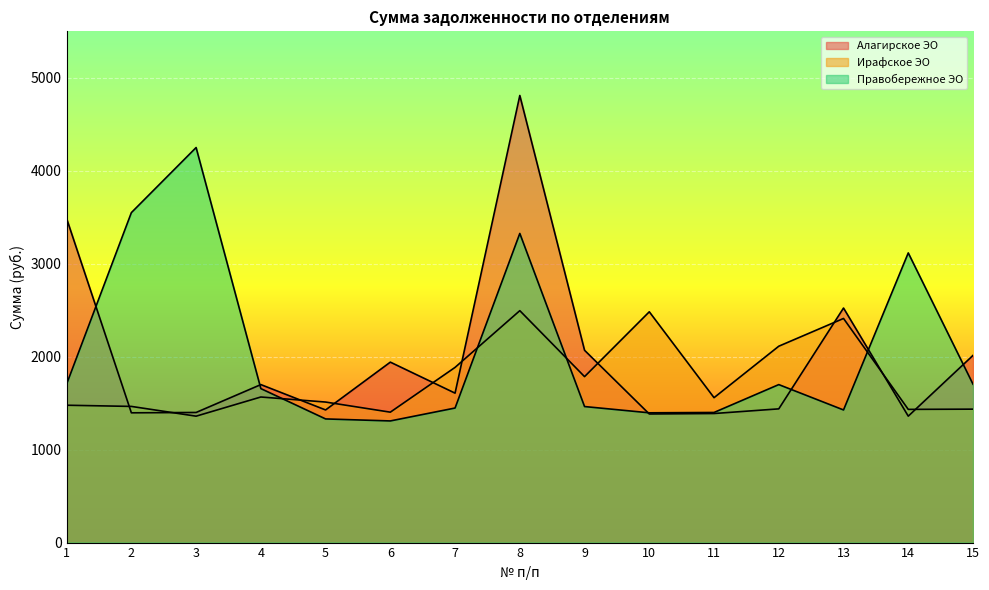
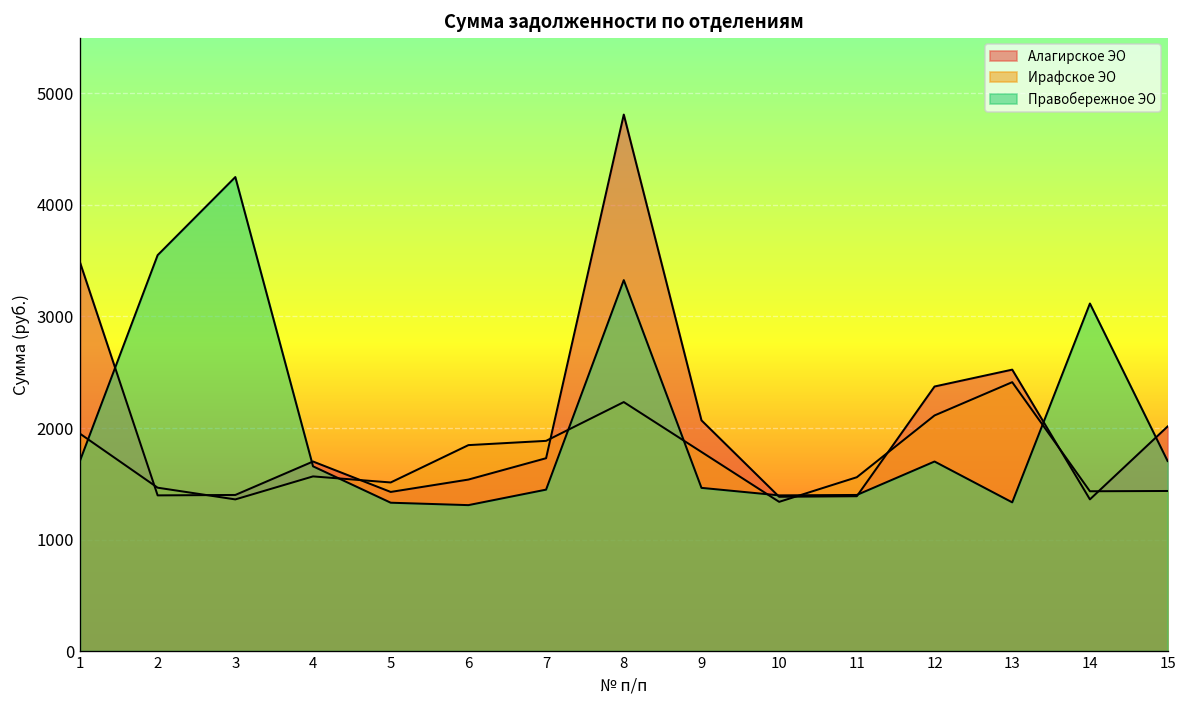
  {
    "Алагирское ЭО": {
      "1": 3500,
      "2": 1400,
      "3": 1400,
      "4": 1700,
      "5": 1400,
-     "6": 1900,
-     "7": 1600,
+     "6": 1500,
+     "7": 1700,
      "8": 4800,
      "9": 2100,
-     "12": 1400,
+     "12": 2400,
      "13": 2500,
      "14": 1400,
      "15": 2000
    },
    "Ирафское ЭО": {
-     "1": 1500,
+     "1": 1900,
      "2": 1500,
      "3": 1400,
      "4": 1600,
      "5": 1500,
-     "6": 1400,
+     "6": 1800,
      "7": 1900,
-     "8": 2500,
+     "8": 2200,
      "9": 1800,
-     "10": 2500,
+     "10": 1300,
      "11": 1600,
      "12": 2100,
      "13": 2400,
      "14": 1400,
      "15": 1400
    },
    "Правобережное ЭО": {
      "1": 1700,
      "2": 3500,
      "3": 4200,
      "4": 1700,
      "5": 1300,
      "6": 1300,
      "7": 1400,
      "8": 3300,
      "9": 1500,
      "12": 1700,
-     "13": 1400,
+     "13": 1300,
      "14": 3100,
      "15": 1700
    }
  }
